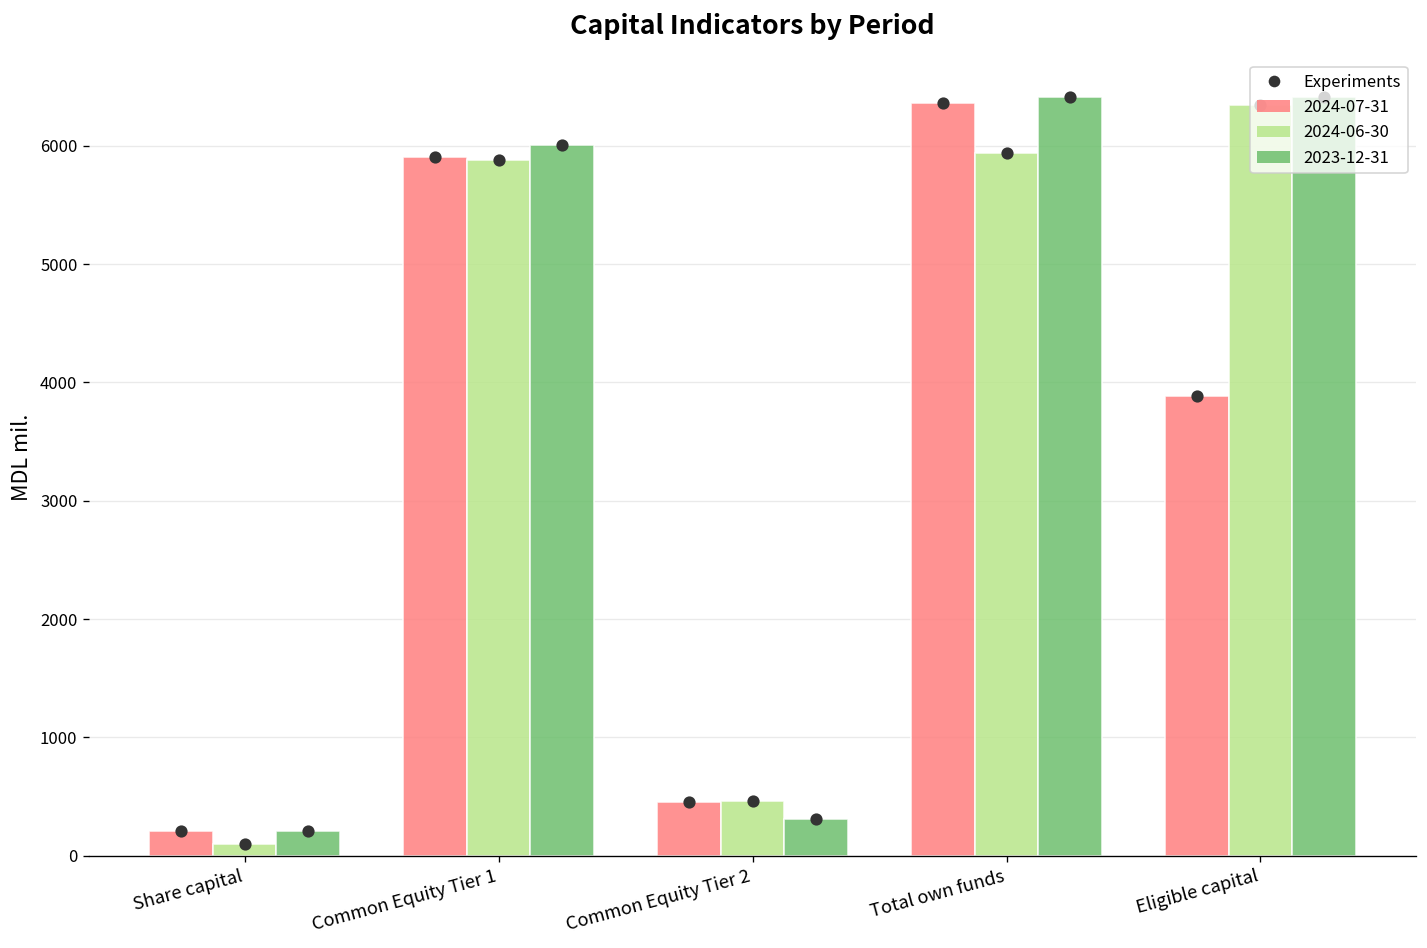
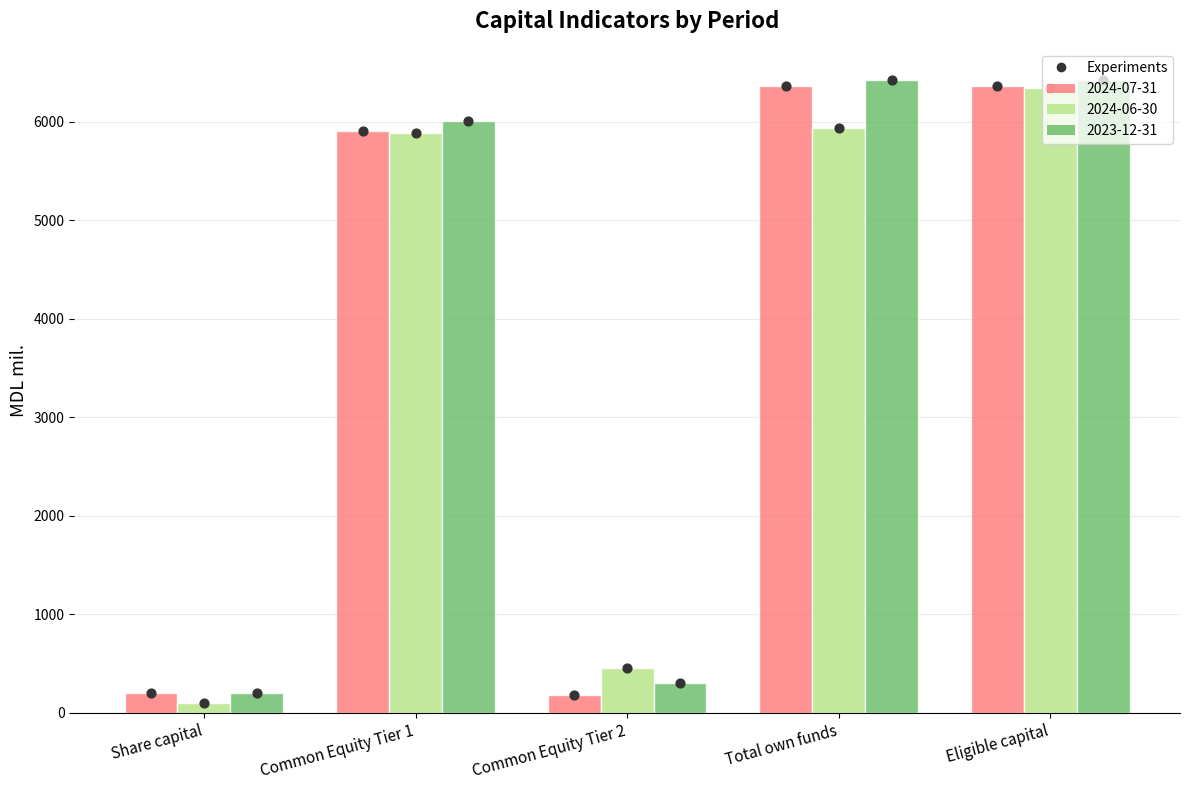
  {
    "2024-07-31": {
      "Share capital": 200,
      "Common Equity Tier 1": 5900,
-     "Common Equity Tier 2": 500,
+     "Common Equity Tier 2": 200,
      "Total own funds": 6400,
-     "Eligible capital": 3900
+     "Eligible capital": 6400
    },
    "2024-06-30": {
      "Share capital": 100,
      "Common Equity Tier 1": 5900,
      "Common Equity Tier 2": 500,
      "Total own funds": 5900
    },
    "2023-12-31": {
      "Share capital": 200,
      "Common Equity Tier 1": 6000,
      "Common Equity Tier 2": 300,
      "Total own funds": 6400
    }
  }
